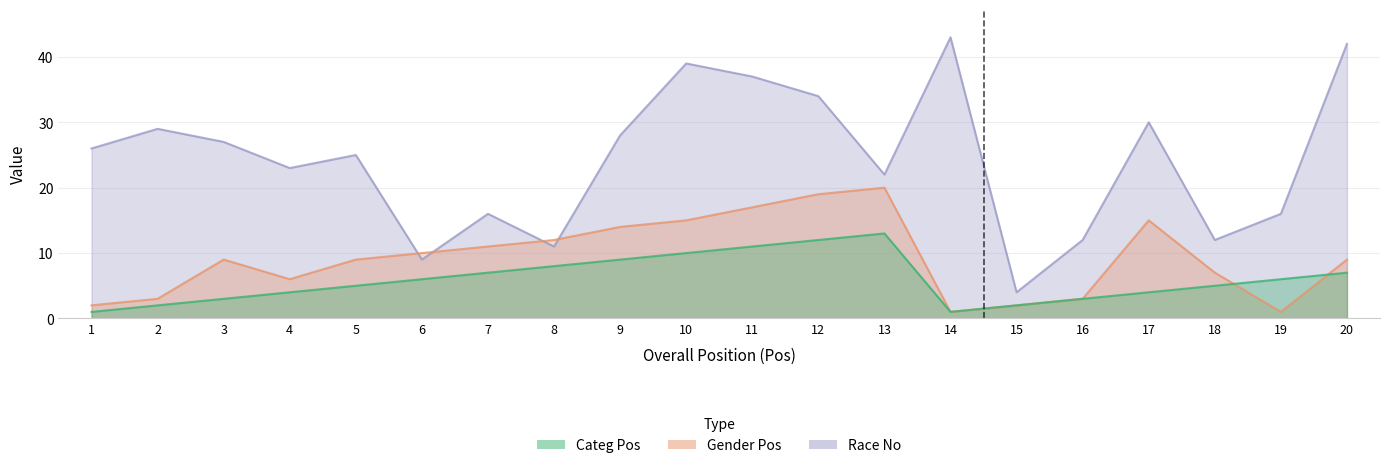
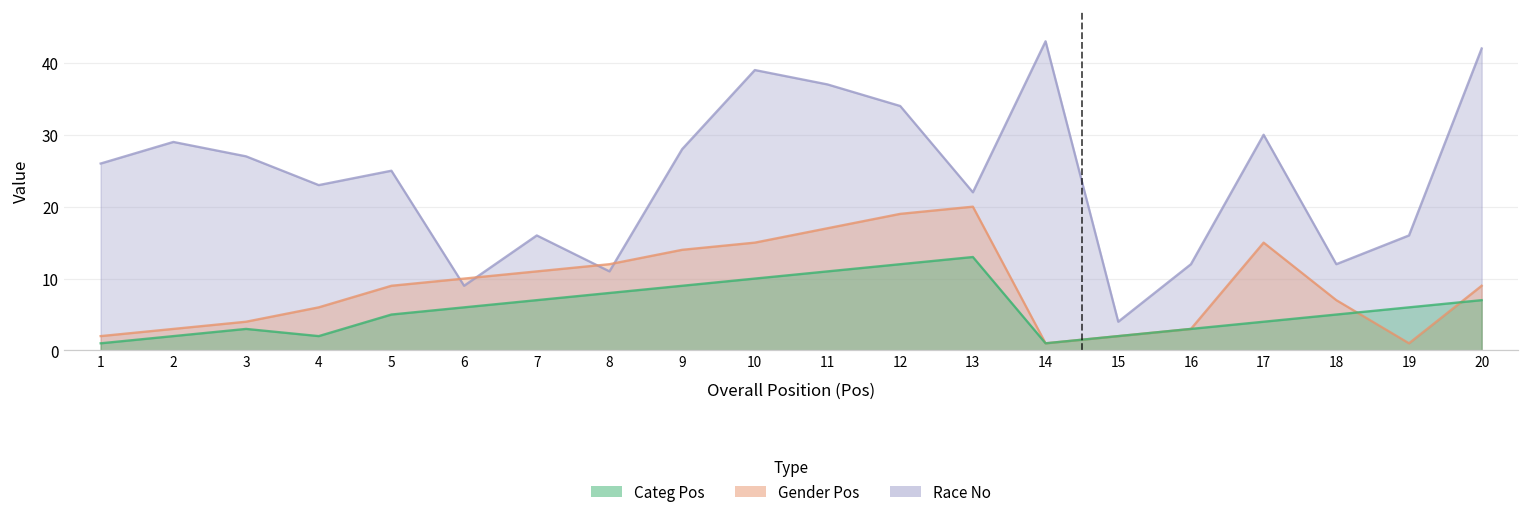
  {
    "Race No": {
      "1": 26,
      "2": 29,
      "3": 27,
      "4": 23,
      "5": 25,
      "6": 9,
      "7": 16,
      "8": 11,
      "9": 28,
      "10": 39,
      "11": 37,
      "12": 34,
      "13": 22,
      "14": 43,
      "15": 4,
      "16": 12,
      "17": 30,
      "18": 12,
      "19": 16,
      "20": 42
    },
    "Gender Pos": {
      "1": 2,
      "2": 3,
-     "3": 9,
+     "3": 4,
      "4": 6,
      "5": 9,
      "6": 10,
      "7": 11,
      "8": 12,
      "9": 14,
      "10": 15,
      "11": 17,
      "12": 19,
      "13": 20,
      "17": 15,
      "18": 7,
      "19": 1,
      "20": 9
    },
    "Categ Pos": {
      "1": 1,
      "2": 2,
      "3": 3,
-     "4": 4,
+     "4": 2,
      "5": 5,
      "6": 6,
      "7": 7,
      "8": 8,
      "9": 9,
      "10": 10,
      "11": 11,
      "12": 12,
      "13": 13,
      "17": 4,
      "18": 5,
      "19": 6,
      "20": 7
    }
  }
